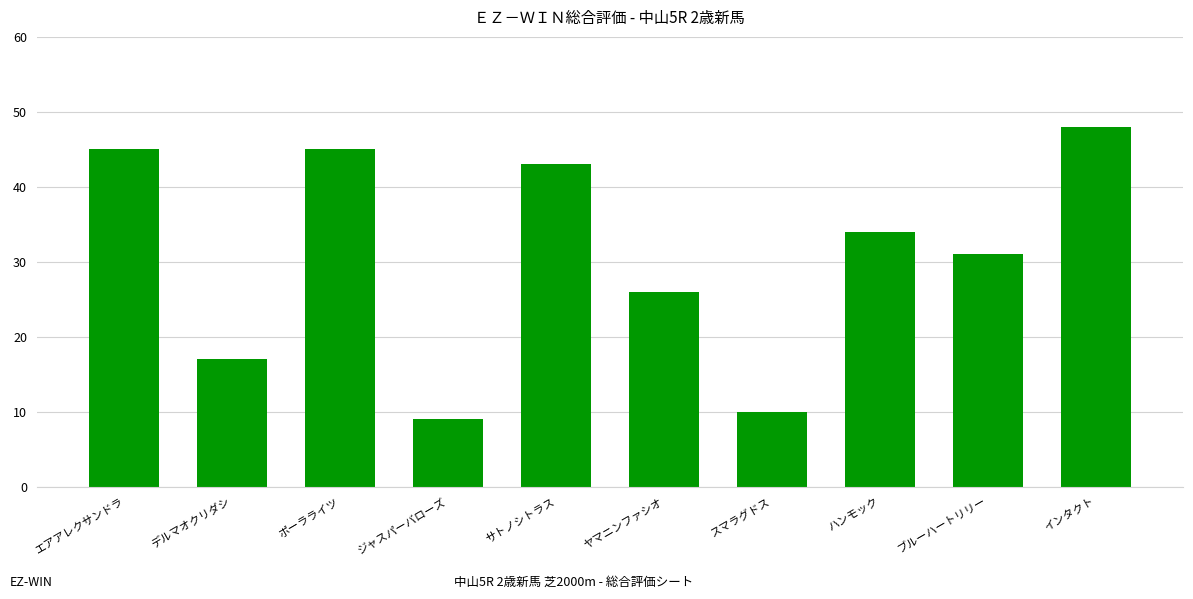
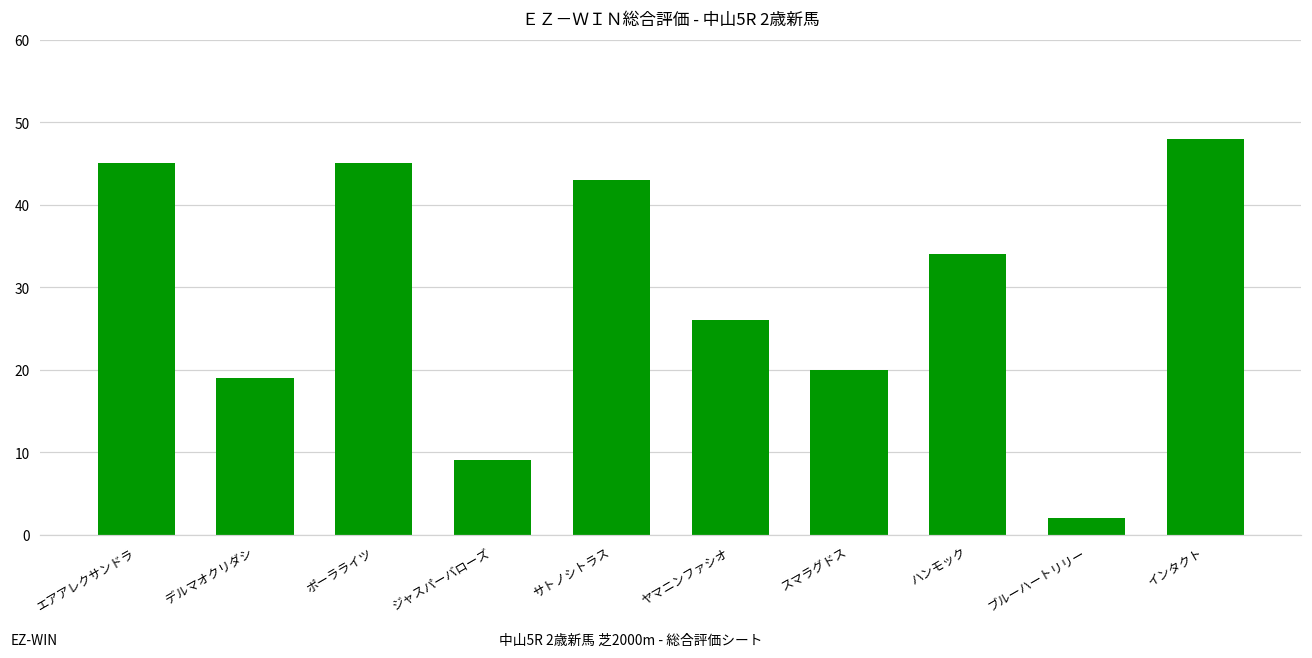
  {
    "エアアレクサンドラ": 45,
-   "デルマオクリダシ": 17,
+   "デルマオクリダシ": 19,
    "ポーラライツ": 45,
    "ジャスパーバローズ": 9,
    "サトノシトラス": 43,
    "ヤマニンファシオ": 26,
-   "スマラグドス": 10,
+   "スマラグドス": 20,
    "ハンモック": 34,
-   "ブルーハートリリー": 31,
+   "ブルーハートリリー": 2,
    "インタクト": 48
  }
